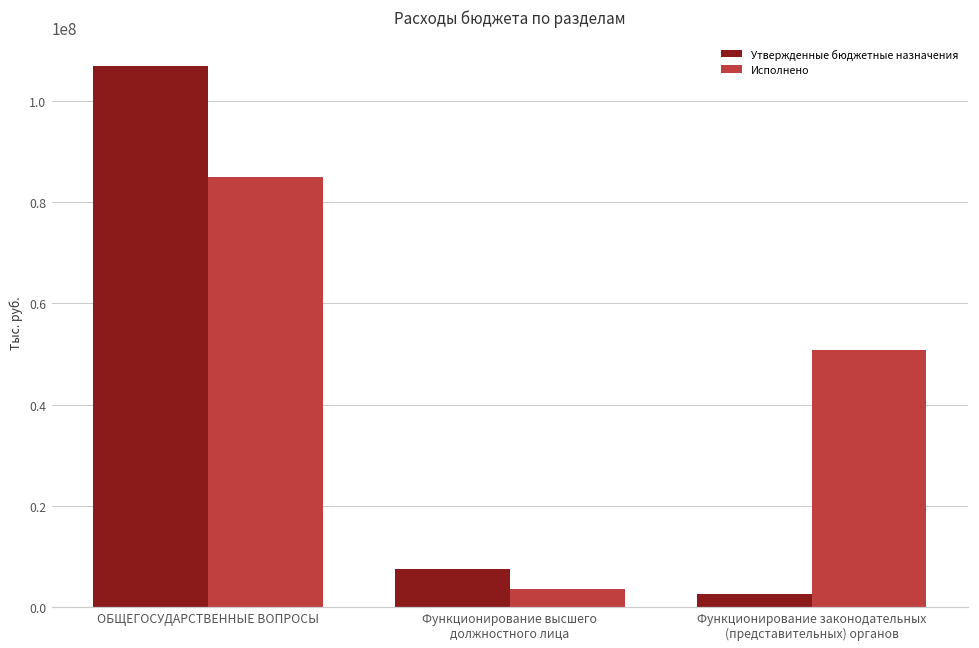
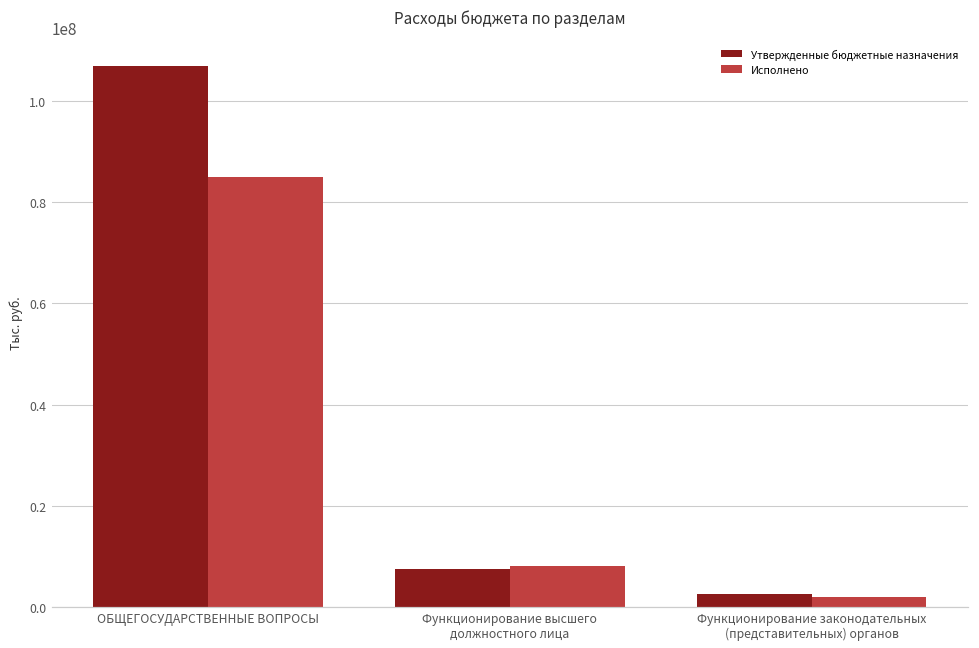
  {
    "Утвержденные бюджетные назначения": {
      "ОБЩЕГОСУДАРСТВЕННЫЕ ВОПРОСЫ": 107000000,
      "Функционирование высшего должностного лица": 7000000,
      "Функционирование законодательных (представительных) органов": 2000000
    },
    "Исполнено": {
      "ОБЩЕГОСУДАРСТВЕННЫЕ ВОПРОСЫ": 85000000,
-     "Функционирование высшего должностного лица": 4000000,
-     "Функционирование законодательных (представительных) органов": 51000000
+     "Функционирование высшего должностного лица": 8000000,
+     "Функционирование законодательных (представительных) органов": 2000000
    }
  }
